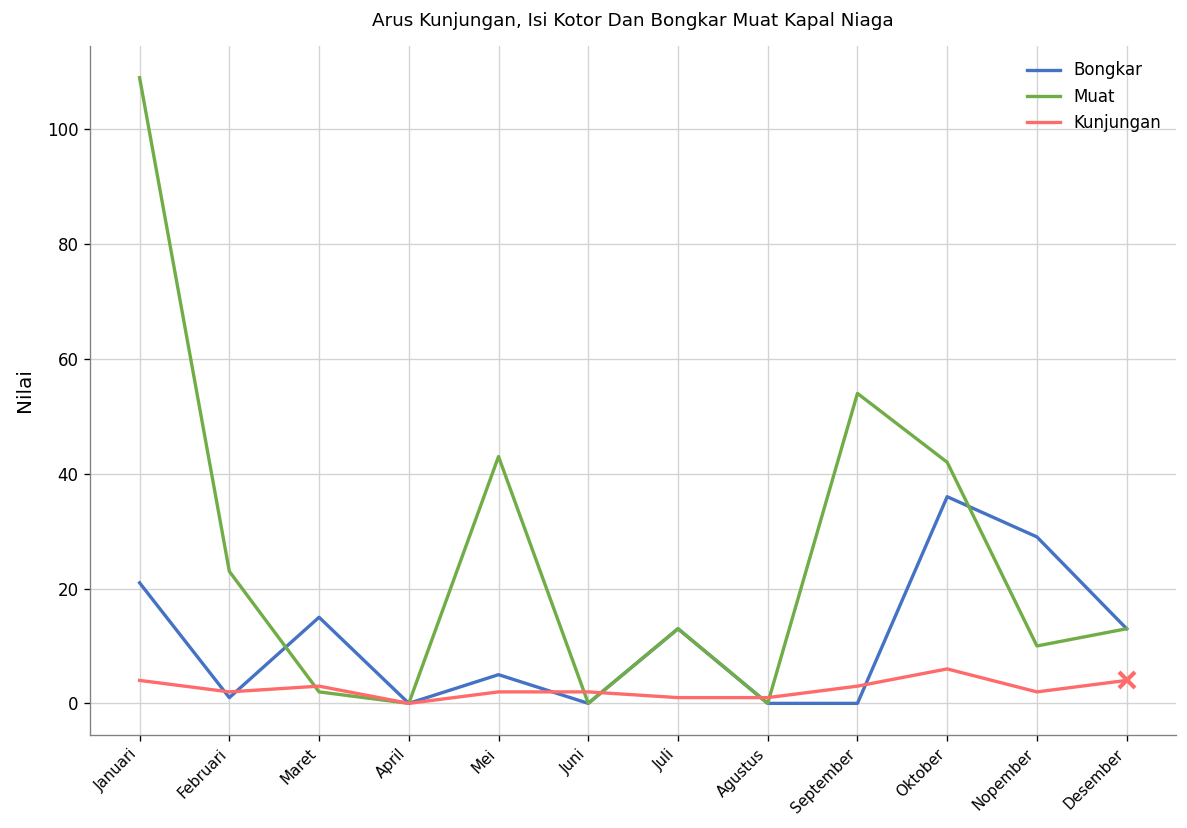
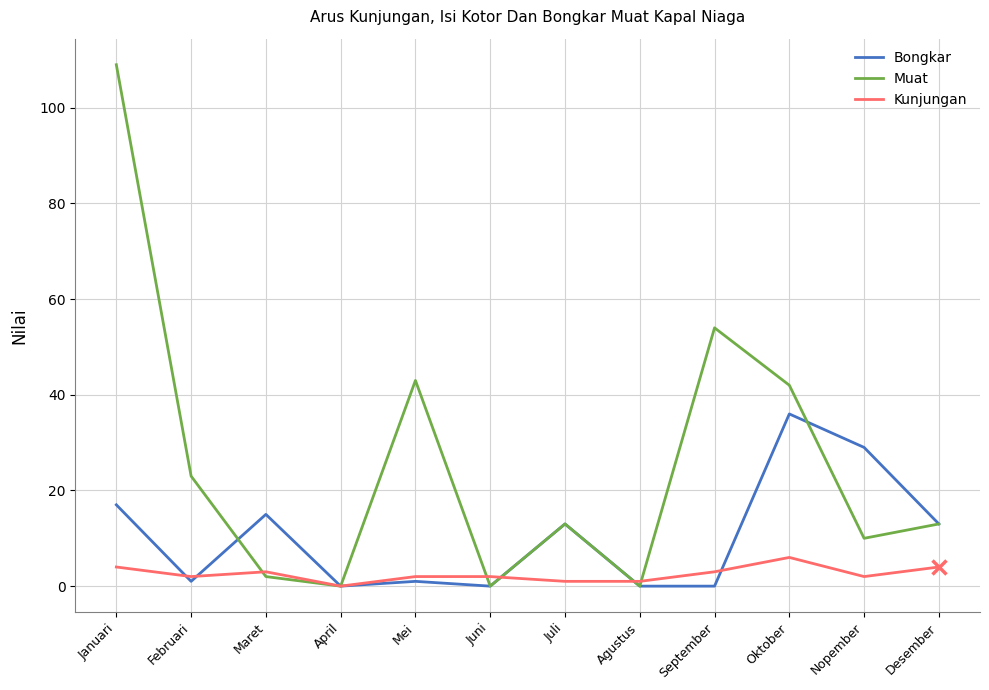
  {
    "Bongkar": {
-     "Januari": 21,
+     "Januari": 17,
      "Februari": 1,
      "Maret": 15,
-     "Mei": 5,
+     "Mei": 1,
      "September": 0,
      "Oktober": 36,
      "Nopember": 29
    },
    "Muat": {
      "Januari": 109,
      "Februari": 23,
      "Maret": 2,
      "Mei": 43,
      "September": 54,
      "Oktober": 42,
      "Nopember": 10
    }
  }
